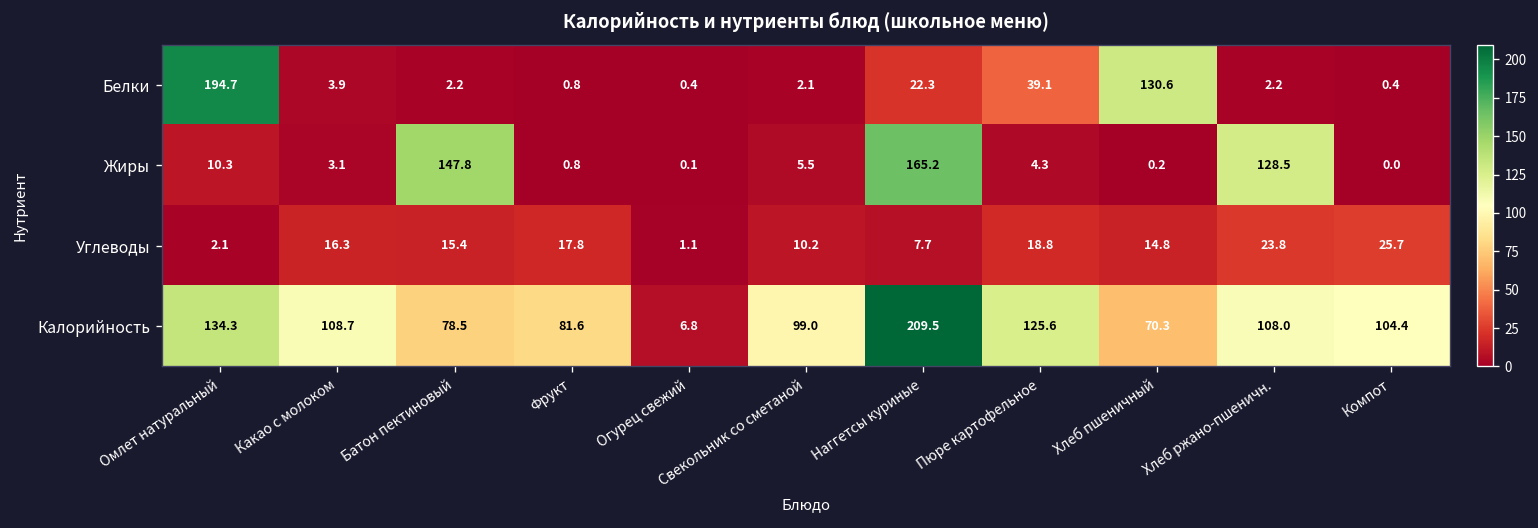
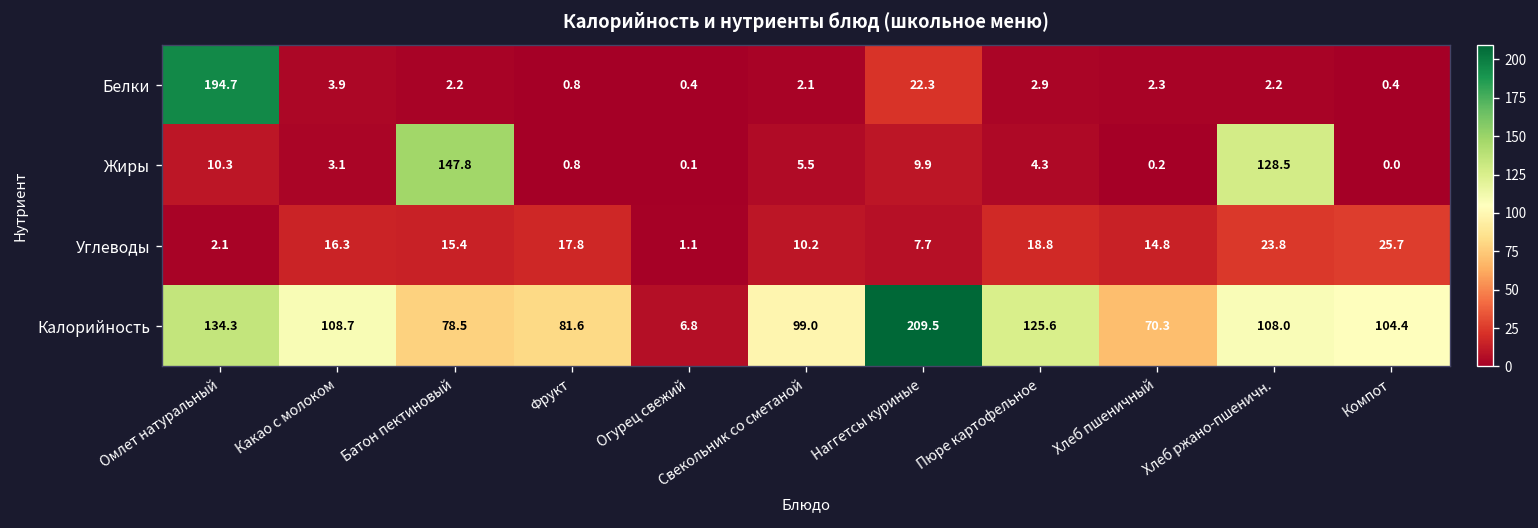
  {
    "Белки": {
      "Омлет натуральный": 194.7,
      "Какао с молоком": 3.9,
      "Батон пектиновый": 2.2,
      "Фрукт": 0.8,
      "Огурец свежий": 0.4,
      "Свекольник со сметаной": 2.1,
      "Наггетсы куриные": 22.3,
-     "Пюре картофельное": 39.1,
-     "Хлеб пшеничный": 130.6,
+     "Пюре картофельное": 2.9,
+     "Хлеб пшеничный": 2.3,
      "Хлеб ржано-пшеничн.": 2.2,
      "Компот": 0.4
    },
    "Жиры": {
      "Омлет натуральный": 10.3,
      "Какао с молоком": 3.1,
      "Батон пектиновый": 147.8,
      "Фрукт": 0.8,
      "Огурец свежий": 0.1,
      "Свекольник со сметаной": 5.5,
-     "Наггетсы куриные": 165.2,
+     "Наггетсы куриные": 9.9,
      "Пюре картофельное": 4.3,
      "Хлеб пшеничный": 0.2,
      "Хлеб ржано-пшеничн.": 128.5,
      "Компот": 0.0
    },
    "Углеводы": {
      "Омлет натуральный": 2.1,
      "Какао с молоком": 16.3,
      "Батон пектиновый": 15.4,
      "Фрукт": 17.8,
      "Огурец свежий": 1.1,
      "Свекольник со сметаной": 10.2,
      "Наггетсы куриные": 7.7,
      "Пюре картофельное": 18.8,
      "Хлеб пшеничный": 14.8,
      "Хлеб ржано-пшеничн.": 23.8,
      "Компот": 25.7
    },
    "Калорийность": {
      "Омлет натуральный": 134.3,
      "Какао с молоком": 108.7,
      "Батон пектиновый": 78.5,
      "Фрукт": 81.6,
      "Огурец свежий": 6.8,
      "Свекольник со сметаной": 99.0,
      "Наггетсы куриные": 209.5,
      "Пюре картофельное": 125.6,
      "Хлеб пшеничный": 70.3,
      "Хлеб ржано-пшеничн.": 108.0,
      "Компот": 104.4
    }
  }
